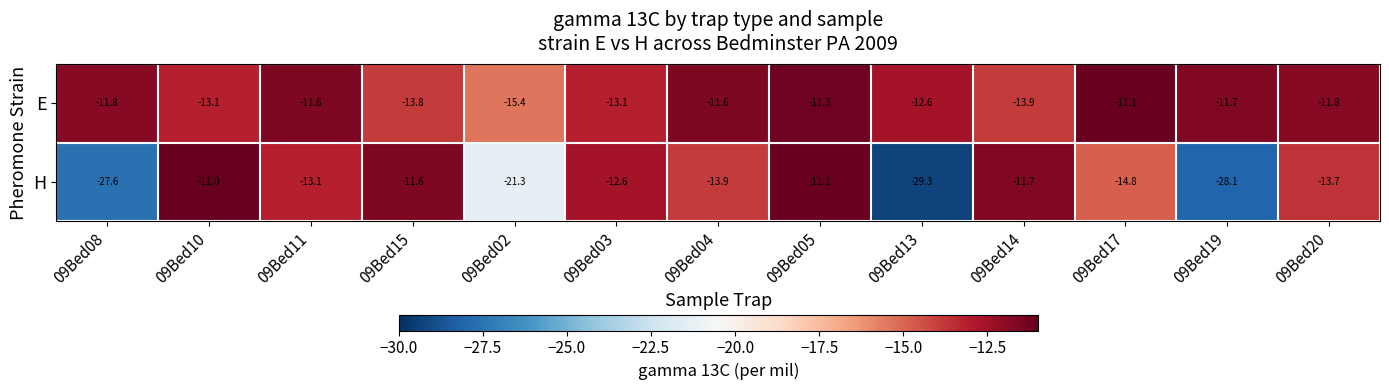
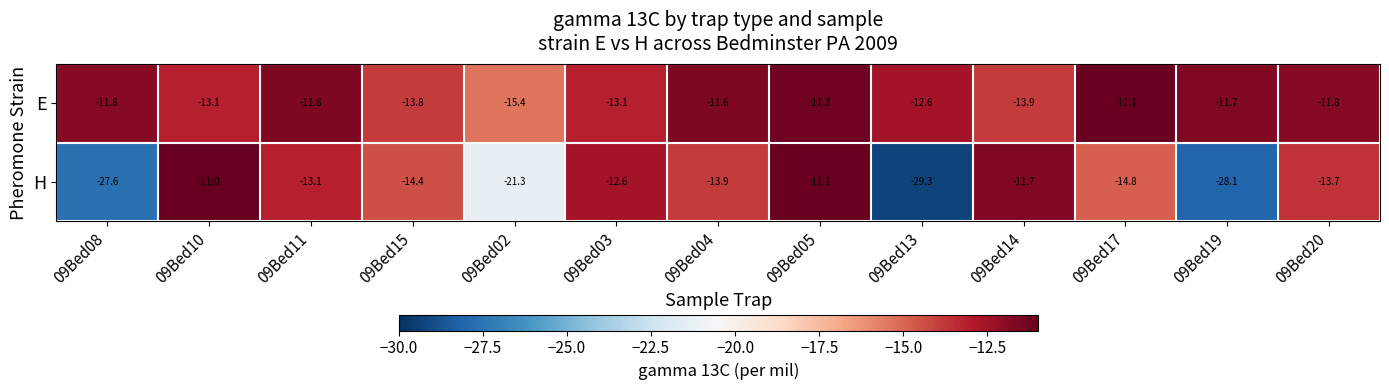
  {
    "E": {
      "09Bed08": -11.8,
      "09Bed10": -13.1,
      "09Bed11": -11.6,
      "09Bed15": -13.8,
      "09Bed02": -15.4,
      "09Bed03": -13.1,
      "09Bed04": -11.6,
      "09Bed05": -11.3,
      "09Bed13": -12.6,
      "09Bed14": -13.9,
      "09Bed17": -11.1,
      "09Bed19": -11.7,
      "09Bed20": -11.8
    },
    "H": {
      "09Bed08": -27.6,
      "09Bed10": -11.0,
      "09Bed11": -13.1,
-     "09Bed15": -11.6,
+     "09Bed15": -14.4,
      "09Bed02": -21.3,
      "09Bed03": -12.6,
      "09Bed04": -13.9,
      "09Bed05": -11.1,
      "09Bed13": -29.3,
      "09Bed14": -11.7,
      "09Bed17": -14.8,
      "09Bed19": -28.1,
      "09Bed20": -13.7
    }
  }
